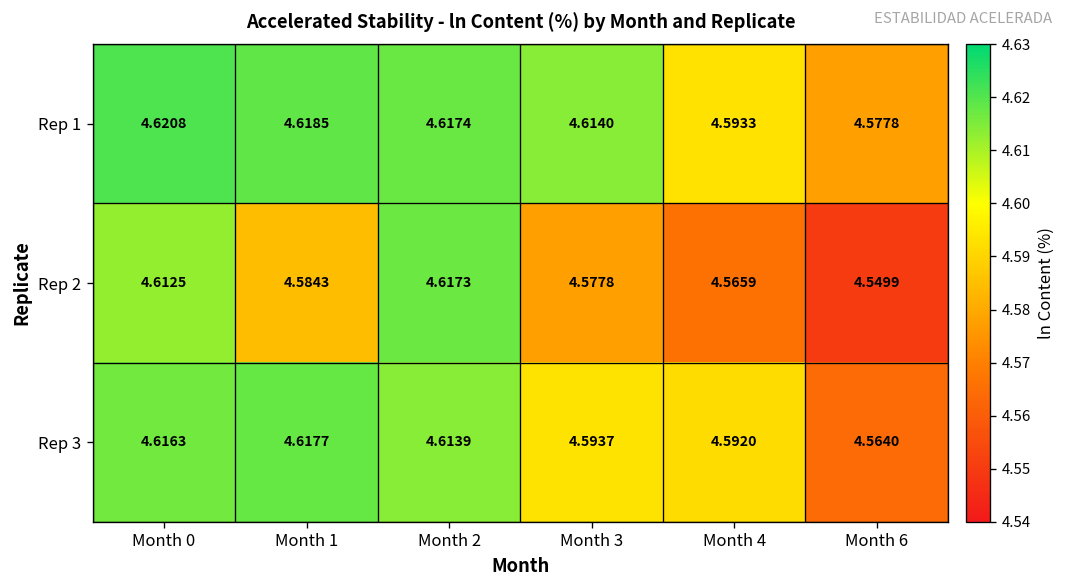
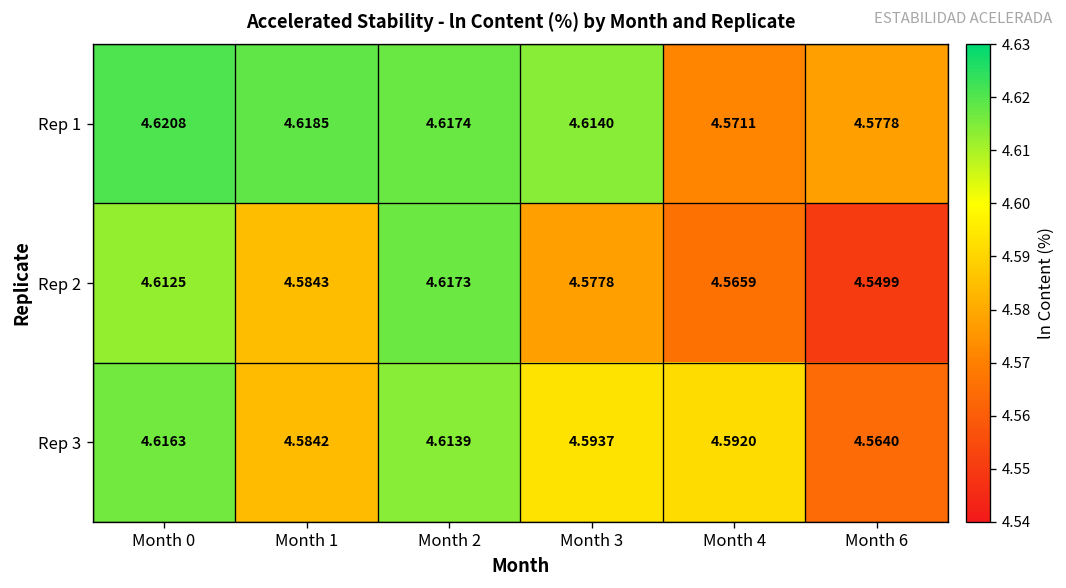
  {
    "Rep 1": {
      "Month 0": 4.6208,
      "Month 1": 4.6185,
      "Month 2": 4.6174,
      "Month 3": 4.6140,
-     "Month 4": 4.5933,
+     "Month 4": 4.5711,
      "Month 6": 4.5778
    },
    "Rep 2": {
      "Month 0": 4.6125,
      "Month 1": 4.5843,
      "Month 2": 4.6173,
      "Month 3": 4.5778,
      "Month 4": 4.5659,
      "Month 6": 4.5499
    },
    "Rep 3": {
      "Month 0": 4.6163,
-     "Month 1": 4.6177,
+     "Month 1": 4.5842,
      "Month 2": 4.6139,
      "Month 3": 4.5937,
      "Month 4": 4.5920,
      "Month 6": 4.5640
    }
  }
